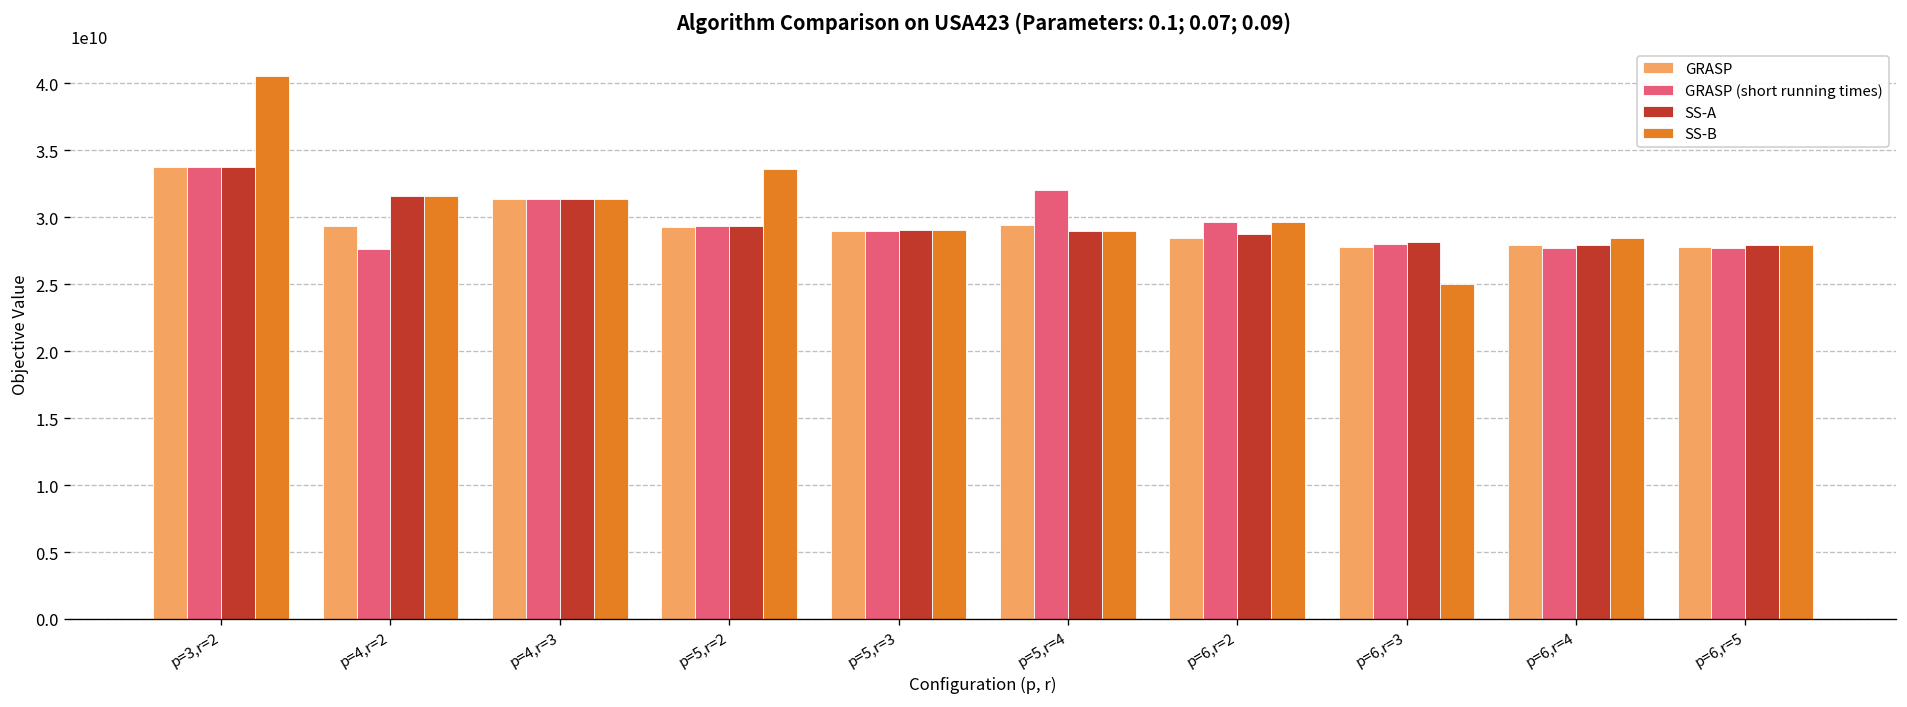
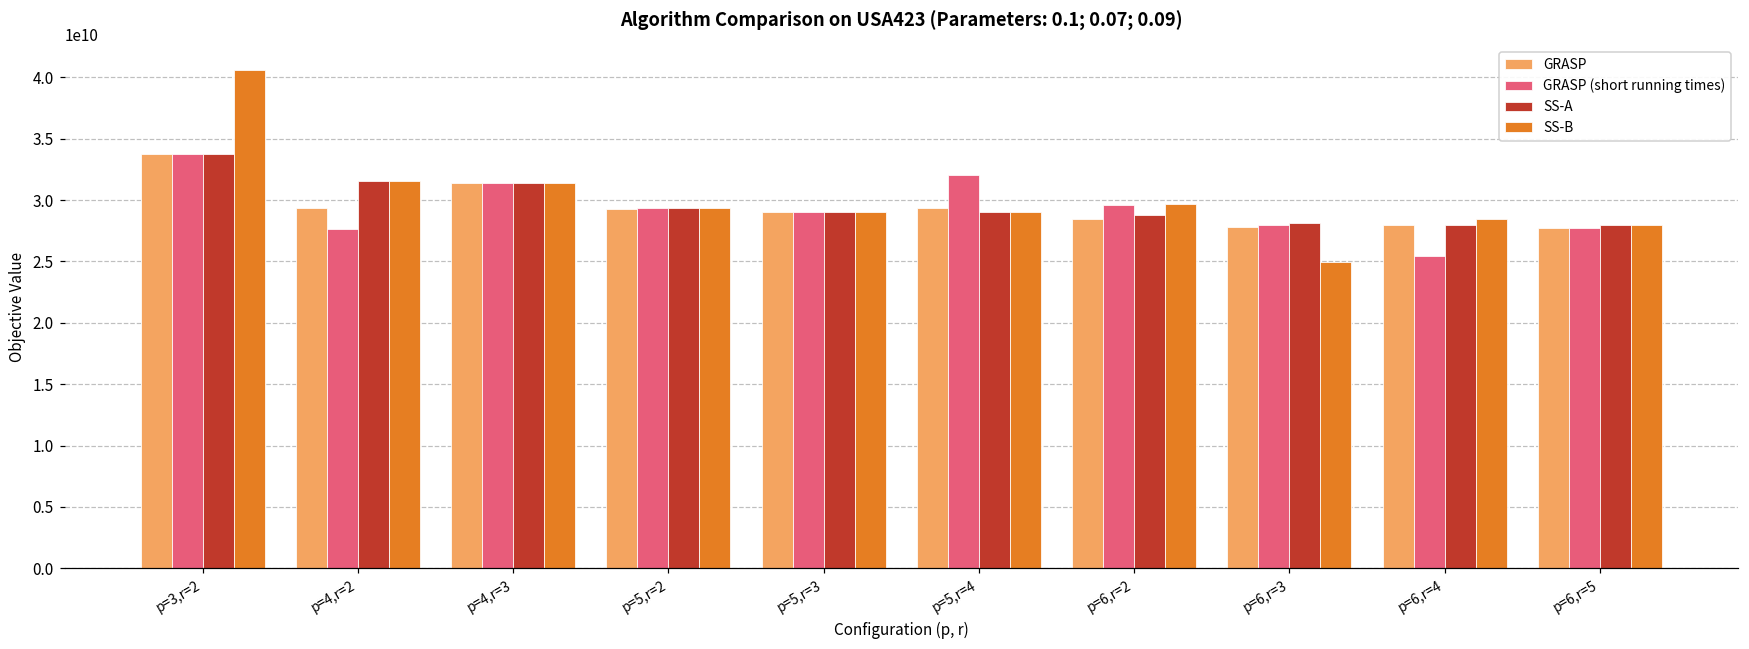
  {
    "GRASP": {
      "p=3,r=2": 33700000000,
      "p=4,r=2": 29400000000,
      "p=4,r=3": 31400000000,
      "p=5,r=2": 29300000000,
      "p=5,r=3": 29000000000,
      "p=5,r=4": 29400000000,
      "p=6,r=2": 28400000000,
      "p=6,r=3": 27800000000,
      "p=6,r=4": 27900000000,
      "p=6,r=5": 27700000000
    },
    "GRASP (short running times)": {
      "p=3,r=2": 33700000000,
      "p=4,r=2": 27600000000,
      "p=4,r=3": 31400000000,
      "p=5,r=2": 29400000000,
      "p=5,r=3": 29000000000,
      "p=5,r=4": 32100000000,
      "p=6,r=2": 29600000000,
      "p=6,r=3": 28000000000,
-     "p=6,r=4": 27700000000,
+     "p=6,r=4": 25400000000,
      "p=6,r=5": 27700000000
    },
    "SS-A": {
      "p=3,r=2": 33700000000,
      "p=4,r=2": 31600000000,
      "p=4,r=3": 31400000000,
      "p=5,r=2": 29400000000,
      "p=5,r=3": 29000000000,
      "p=5,r=4": 29000000000,
      "p=6,r=2": 28800000000,
      "p=6,r=3": 28100000000,
      "p=6,r=4": 28000000000,
      "p=6,r=5": 27900000000
    },
    "SS-B": {
      "p=3,r=2": 40600000000,
      "p=4,r=2": 31600000000,
      "p=4,r=3": 31400000000,
-     "p=5,r=2": 33600000000,
+     "p=5,r=2": 29400000000,
      "p=5,r=3": 29000000000,
      "p=5,r=4": 29000000000,
      "p=6,r=2": 29600000000,
      "p=6,r=3": 25000000000,
      "p=6,r=4": 28400000000,
      "p=6,r=5": 27900000000
    }
  }
